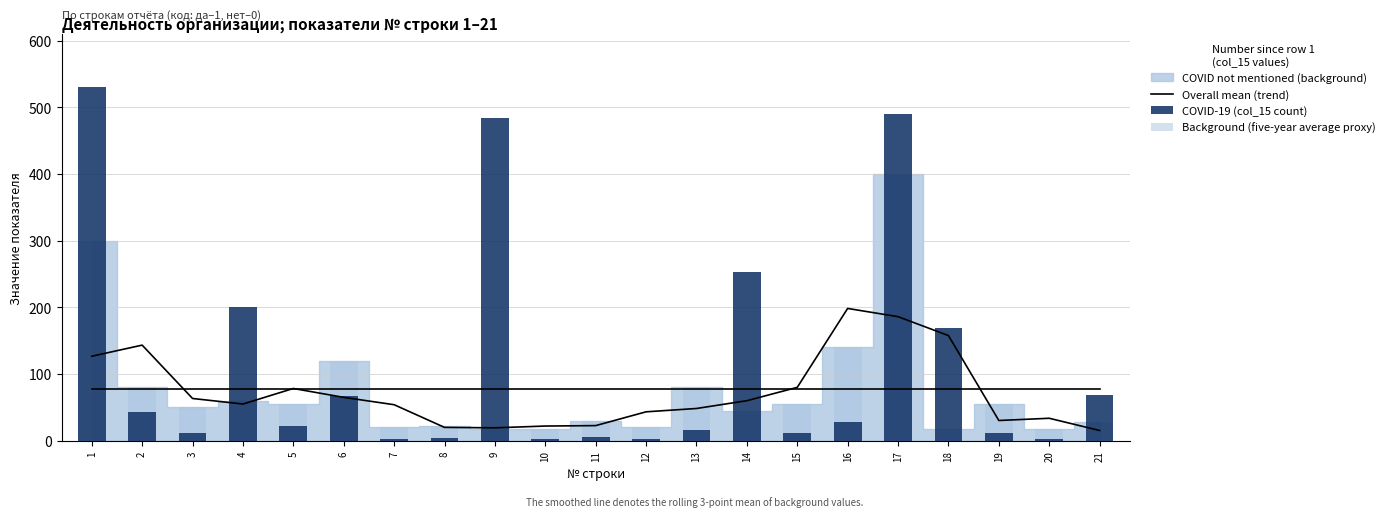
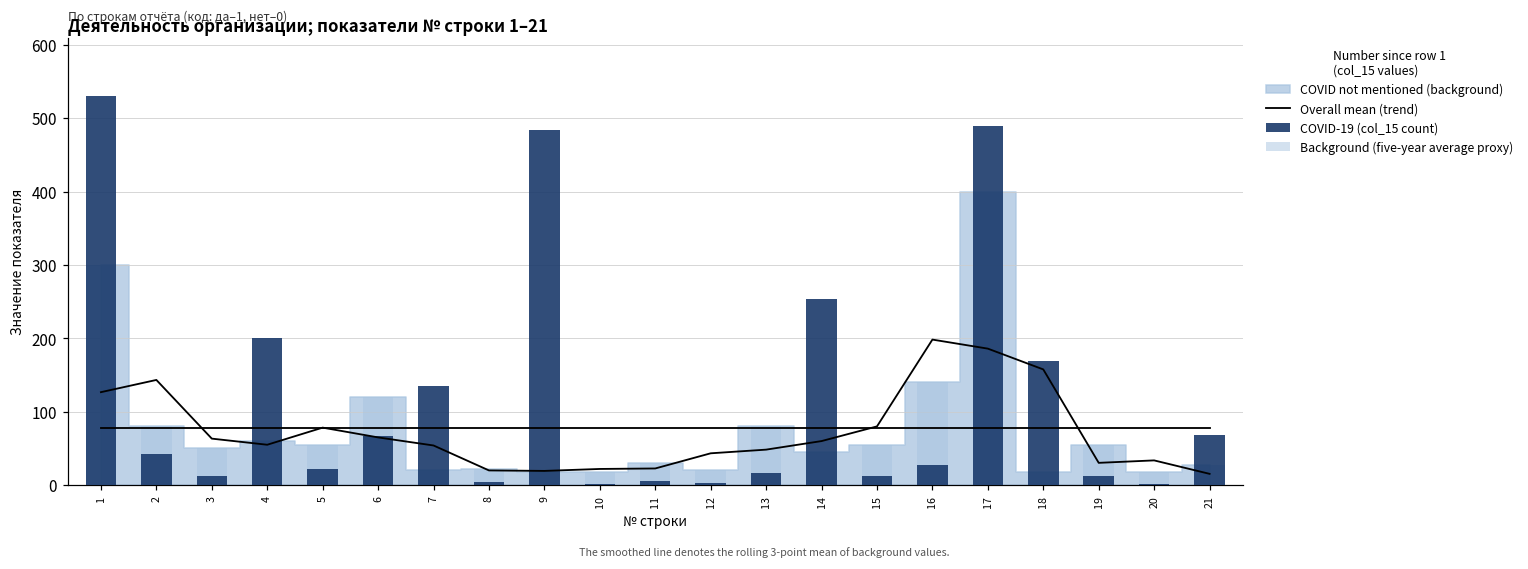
  {
    "COVID-19 (col_15 count)": {
      "1": 530,
      "4": 200,
-     "7": 0,
+     "7": 140,
      "9": 480,
      "14": 250,
      "17": 490,
      "18": 170,
      "21": 70
    }
  }
